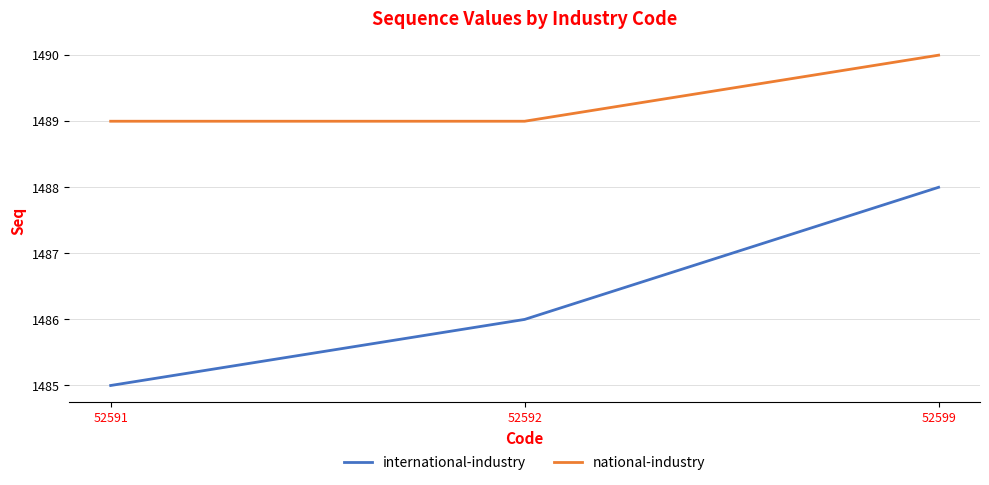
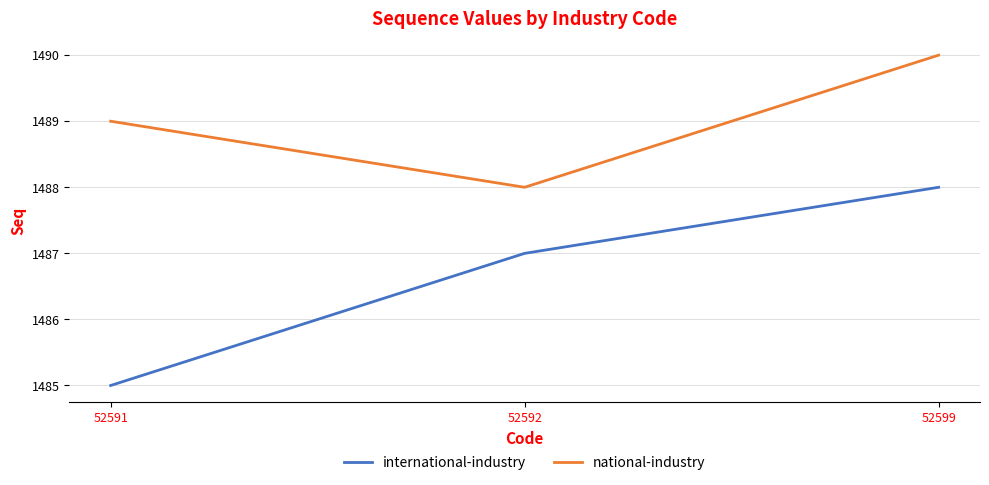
  {
    "international-industry": {
      "52591": 1485,
-     "52592": 1486,
+     "52592": 1487,
      "52599": 1488
    },
    "national-industry": {
      "52591": 1489,
-     "52592": 1489,
+     "52592": 1488,
      "52599": 1490
    }
  }
